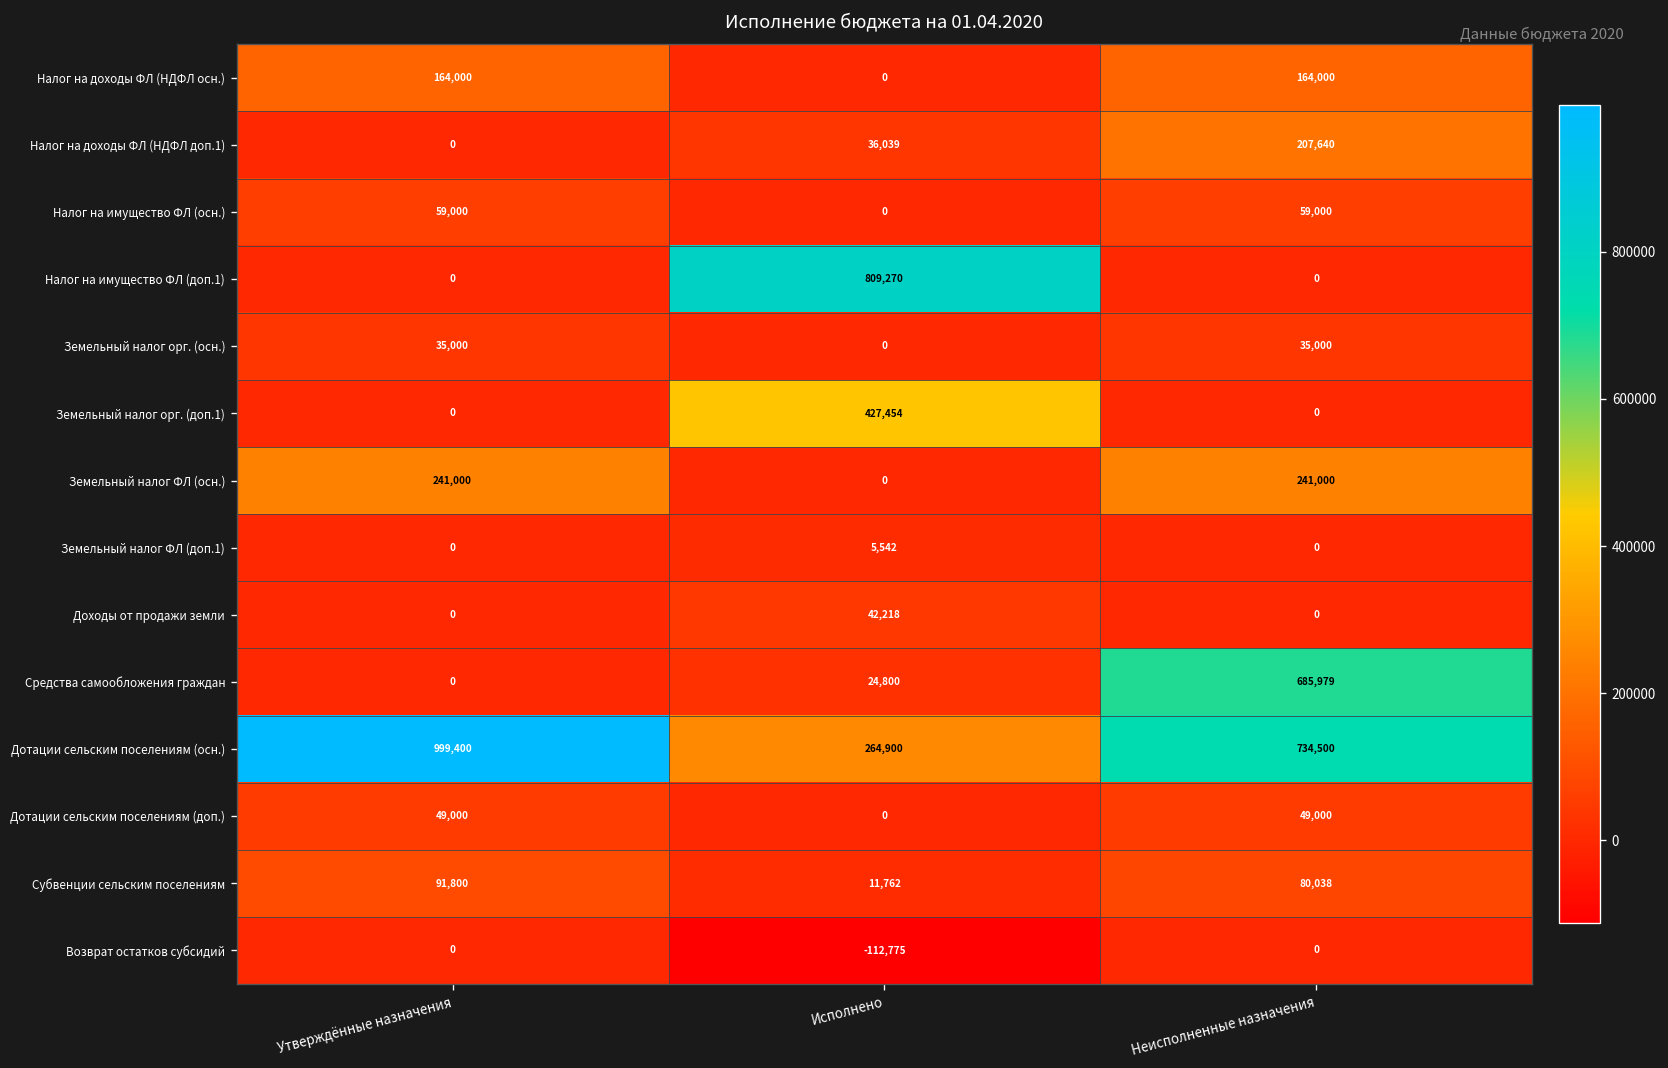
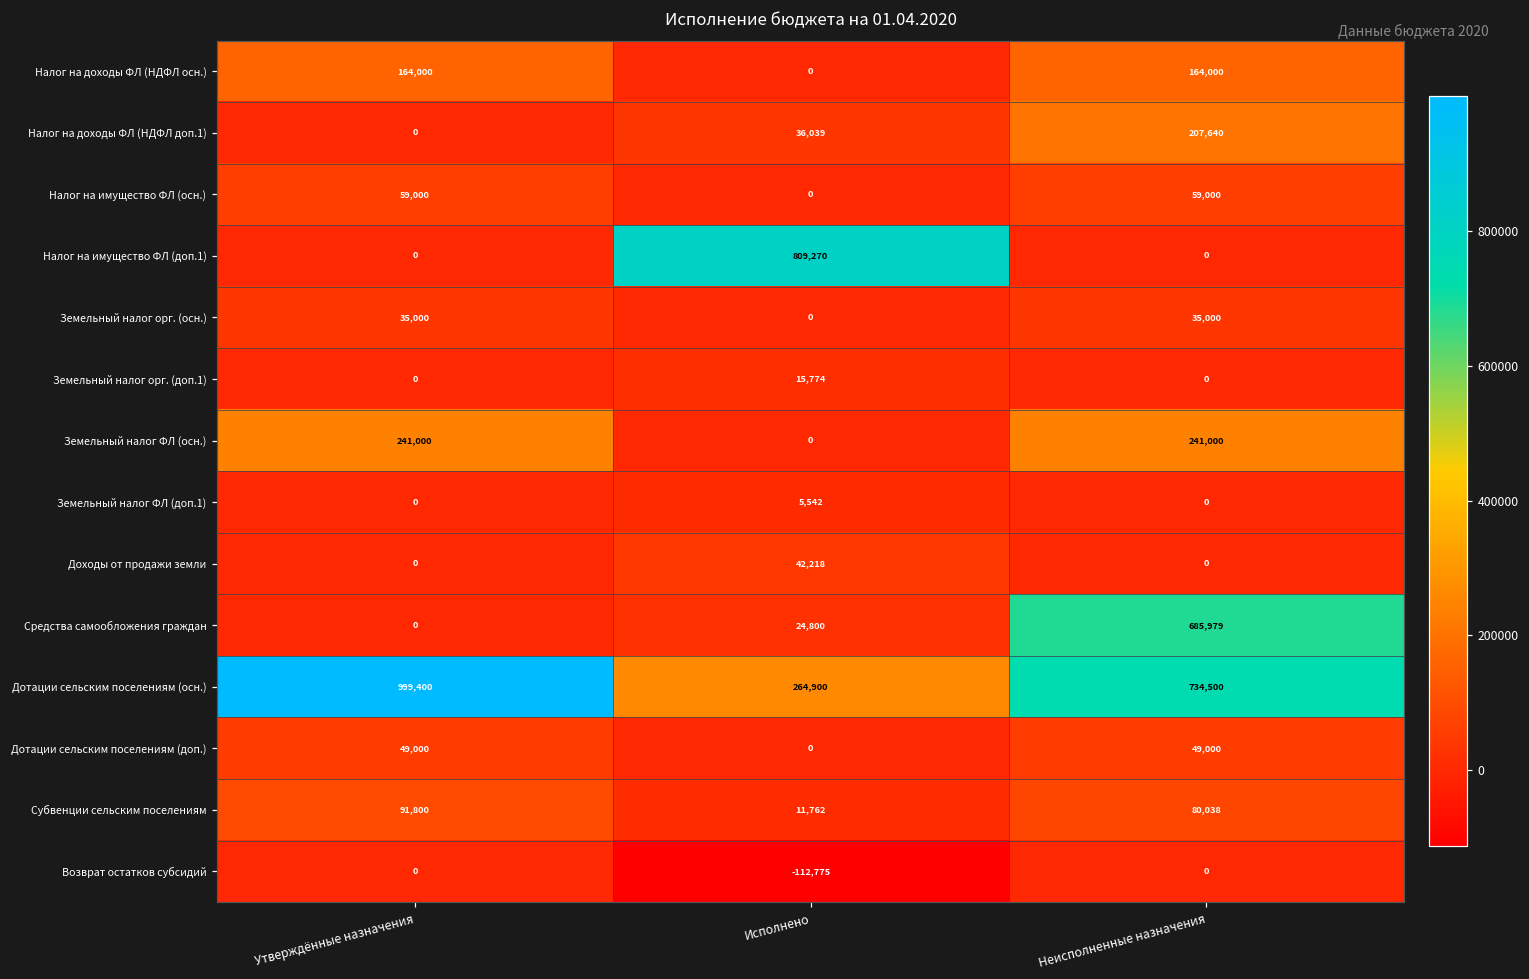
  {
    "Налог на доходы ФЛ (НДФЛ осн.)": {
      "Утверждённые назначения": "164,000",
      "Исполнено": "0",
      "Неисполненные назначения": "164,000"
    },
    "Налог на доходы ФЛ (НДФЛ доп.1)": {
      "Утверждённые назначения": "0",
      "Исполнено": "36,039",
      "Неисполненные назначения": "207,640"
    },
    "Налог на имущество ФЛ (осн.)": {
      "Утверждённые назначения": "59,000",
      "Исполнено": "0",
      "Неисполненные назначения": "59,000"
    },
    "Налог на имущество ФЛ (доп.1)": {
      "Утверждённые назначения": "0",
      "Исполнено": "809,270",
      "Неисполненные назначения": "0"
    },
    "Земельный налог орг. (осн.)": {
      "Утверждённые назначения": "35,000",
      "Исполнено": "0",
      "Неисполненные назначения": "35,000"
    },
    "Земельный налог орг. (доп.1)": {
      "Утверждённые назначения": "0",
-     "Исполнено": "427,454",
+     "Исполнено": "15,774",
      "Неисполненные назначения": "0"
    },
    "Земельный налог ФЛ (осн.)": {
      "Утверждённые назначения": "241,000",
      "Исполнено": "0",
      "Неисполненные назначения": "241,000"
    },
    "Земельный налог ФЛ (доп.1)": {
      "Утверждённые назначения": "0",
      "Исполнено": "5,542",
      "Неисполненные назначения": "0"
    },
    "Доходы от продажи земли": {
      "Утверждённые назначения": "0",
      "Исполнено": "42,218",
      "Неисполненные назначения": "0"
    },
    "Средства самообложения граждан": {
      "Утверждённые назначения": "0",
      "Исполнено": "24,800",
      "Неисполненные назначения": "685,979"
    },
    "Дотации сельским поселениям (осн.)": {
      "Утверждённые назначения": "999,400",
      "Исполнено": "264,900",
      "Неисполненные назначения": "734,500"
    },
    "Дотации сельским поселениям (доп.)": {
      "Утверждённые назначения": "49,000",
      "Исполнено": "0",
      "Неисполненные назначения": "49,000"
    },
    "Субвенции сельским поселениям": {
      "Утверждённые назначения": "91,800",
      "Исполнено": "11,762",
      "Неисполненные назначения": "80,038"
    },
    "Возврат остатков субсидий": {
      "Утверждённые назначения": "0",
      "Исполнено": "-112,775",
      "Неисполненные назначения": "0"
    }
  }
